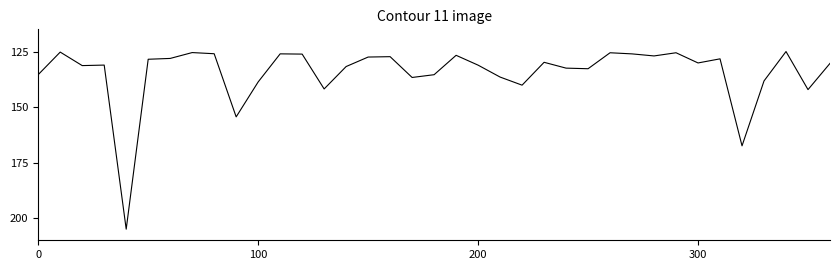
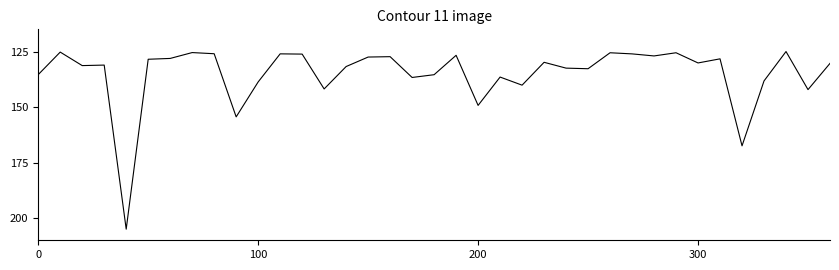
  {
    "0": 135,
    "100": 139,
-   "200": 131,
+   "200": 149,
    "300": 130
  }
